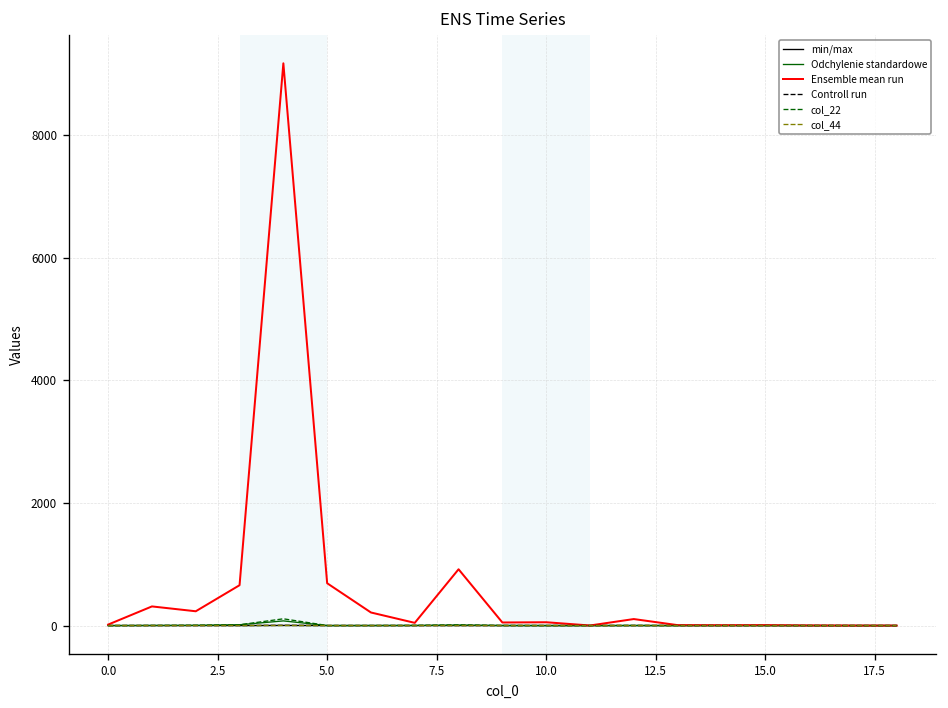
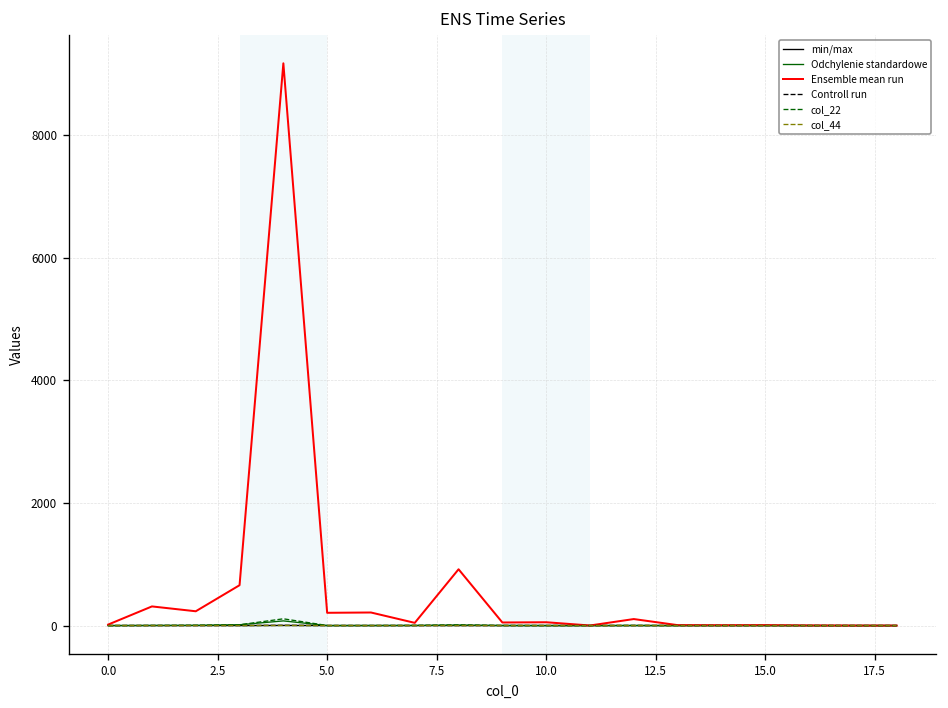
  {
    "Ensemble mean run": {
-     "5.0": 700,
+     "5.0": 200,
      "10.0": 100
    }
  }
